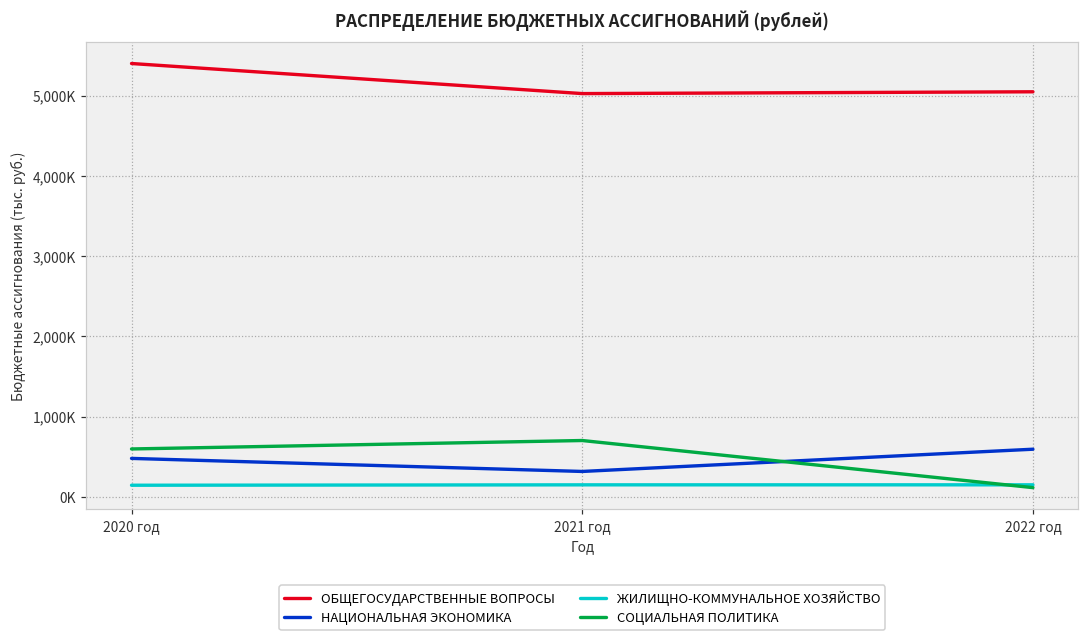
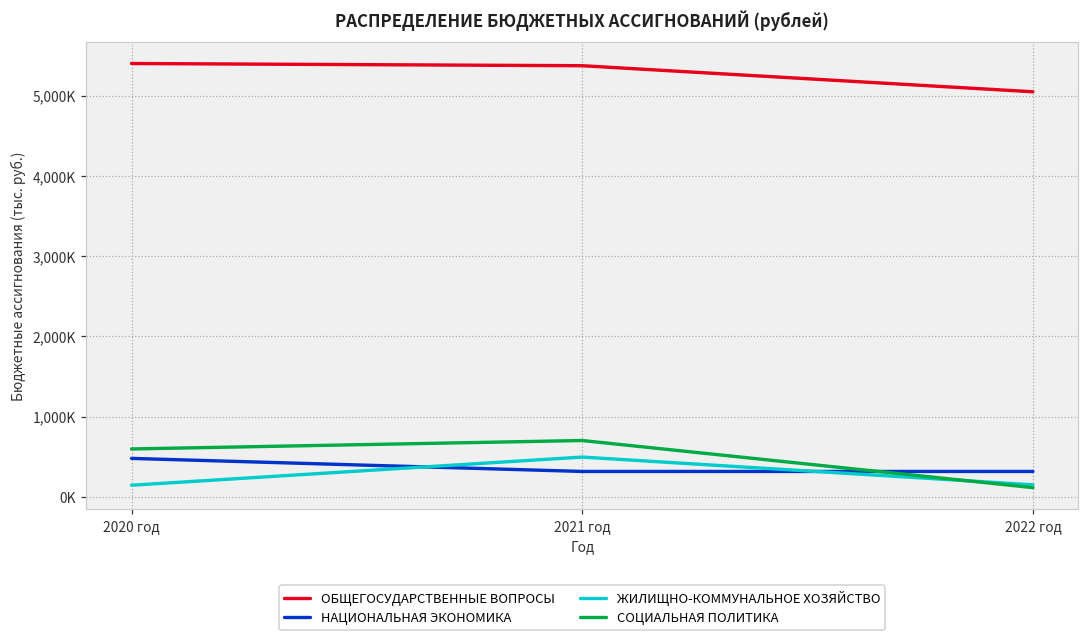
  {
    "ОБЩЕГОСУДАРСТВЕННЫЕ ВОПРОСЫ": {
      "2020 год": "5,400,000",
-     "2021 год": "5,000,000",
+     "2021 год": "5,400,000",
      "2022 год": "5,000,000"
    },
    "НАЦИОНАЛЬНАЯ ЭКОНОМИКА": {
      "2020 год": "500,000",
      "2021 год": "300,000",
-     "2022 год": "600,000"
+     "2022 год": "300,000"
    },
    "ЖИЛИЩНО-КОММУНАЛЬНОЕ ХОЗЯЙСТВО": {
      "2020 год": "100,000",
-     "2021 год": "200,000"
+     "2021 год": "500,000"
    },
    "СОЦИАЛЬНАЯ ПОЛИТИКА": {
      "2020 год": "600,000",
      "2021 год": "700,000"
    }
  }
